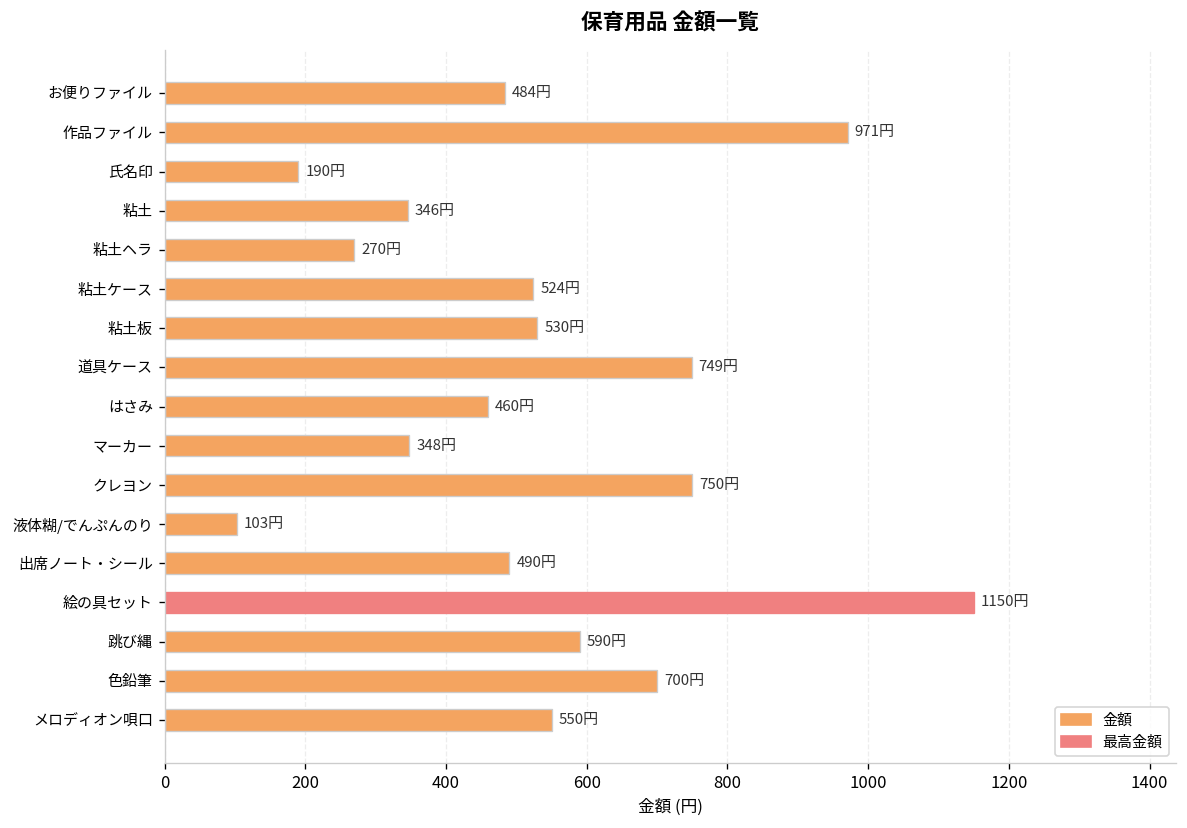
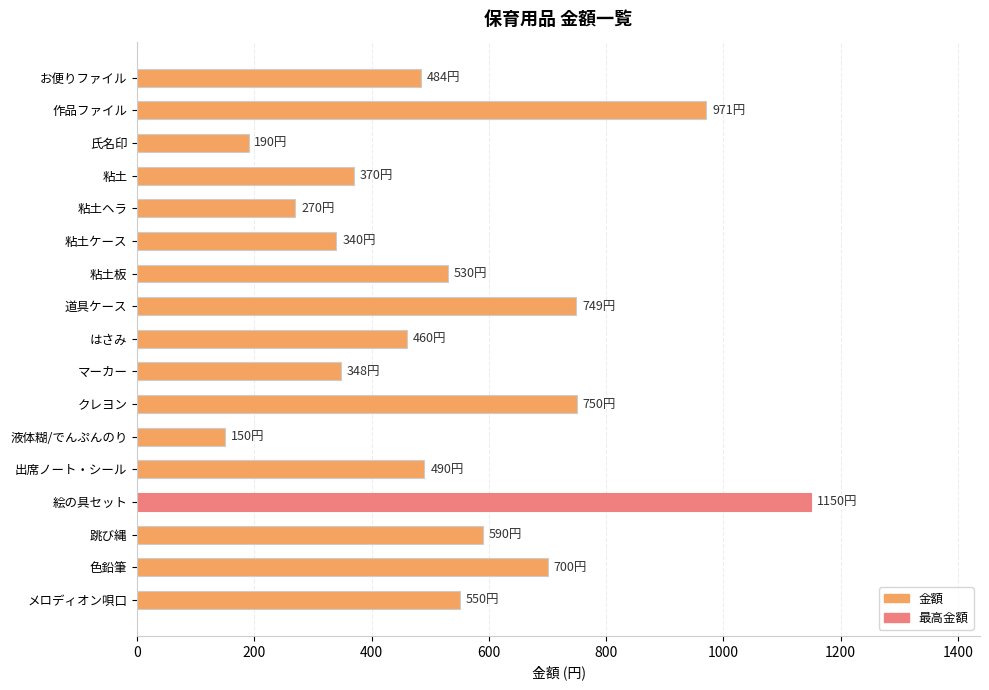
  {
    "お便りファイル": "484円",
    "作品ファイル": "971円",
    "氏名印": "190円",
-   "粘土": "346円",
+   "粘土": "370円",
    "粘土ヘラ": "270円",
-   "粘土ケース": "524円",
+   "粘土ケース": "340円",
    "粘土板": "530円",
    "道具ケース": "749円",
    "はさみ": "460円",
    "マーカー": "348円",
    "クレヨン": "750円",
-   "液体糊/でんぷんのり": "103円",
+   "液体糊/でんぷんのり": "150円",
    "出席ノート・シール": "490円",
    "絵の具セット": "1150円",
    "跳び縄": "590円",
    "色鉛筆": "700円",
    "メロディオン唄口": "550円"
  }
